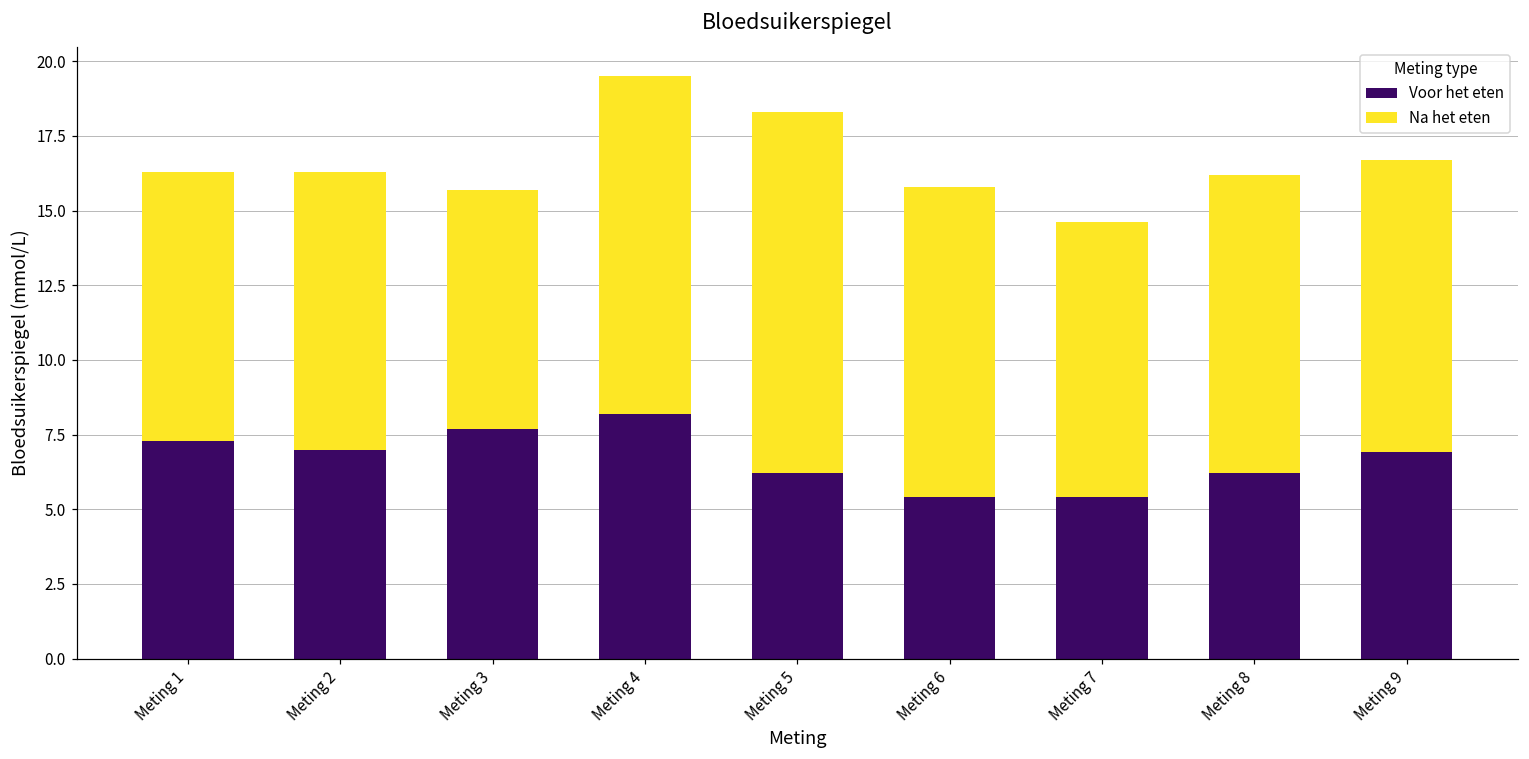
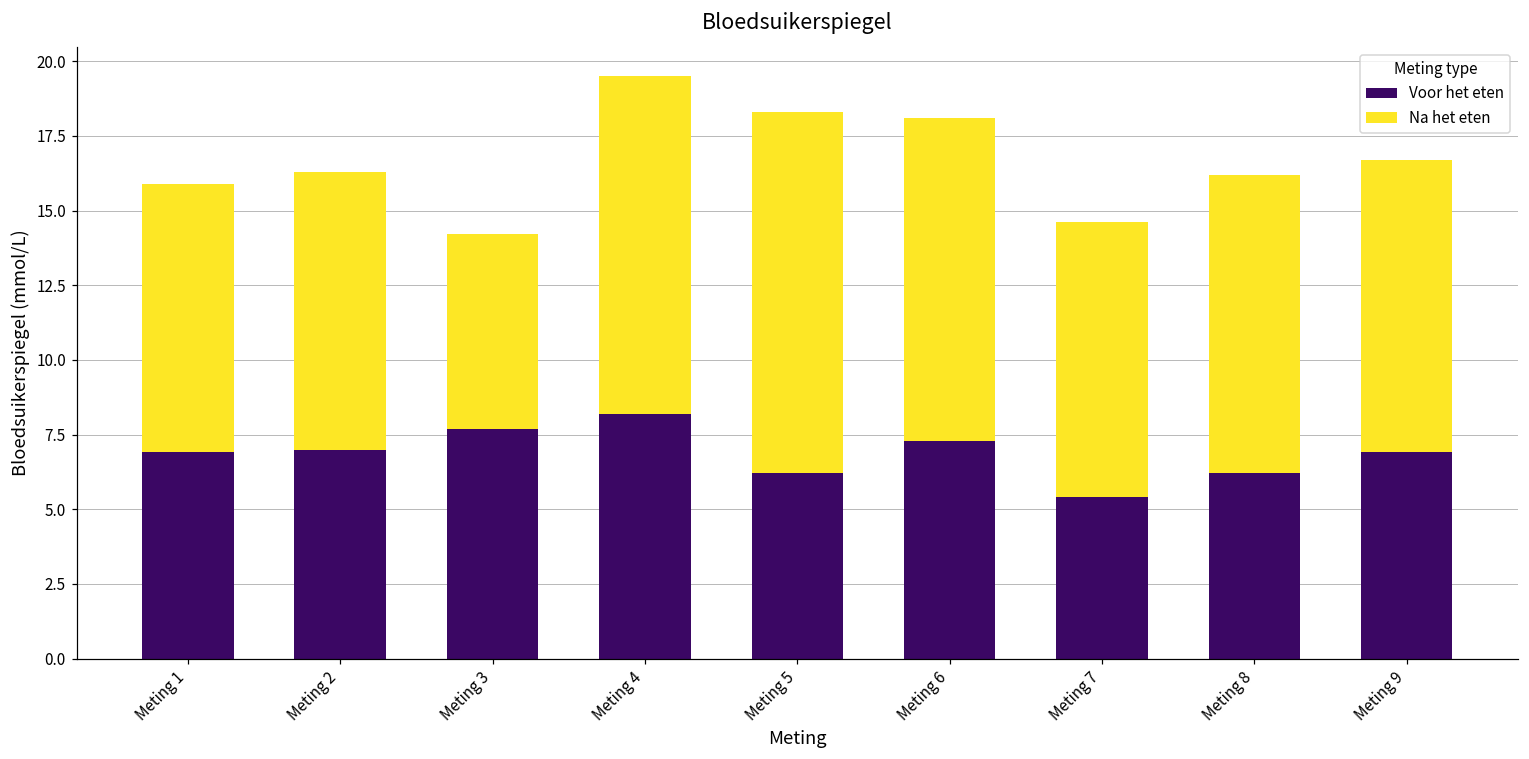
  {
    "Voor het eten": {
-     "Meting 1": 7.3,
+     "Meting 1": 6.9,
      "Meting 2": 7.0,
      "Meting 3": 7.7,
      "Meting 4": 8.2,
      "Meting 5": 6.2,
-     "Meting 6": 5.4,
+     "Meting 6": 7.3,
      "Meting 7": 5.4,
      "Meting 8": 6.2,
      "Meting 9": 6.9
    },
    "Na het eten": {
      "Meting 1": 9.0,
      "Meting 2": 9.3,
-     "Meting 3": 8.0,
+     "Meting 3": 6.5,
      "Meting 4": 11.3,
      "Meting 5": 12.1,
-     "Meting 6": 10.4,
+     "Meting 6": 10.8,
      "Meting 7": 9.2,
      "Meting 8": 10.0,
      "Meting 9": 9.8
    }
  }
